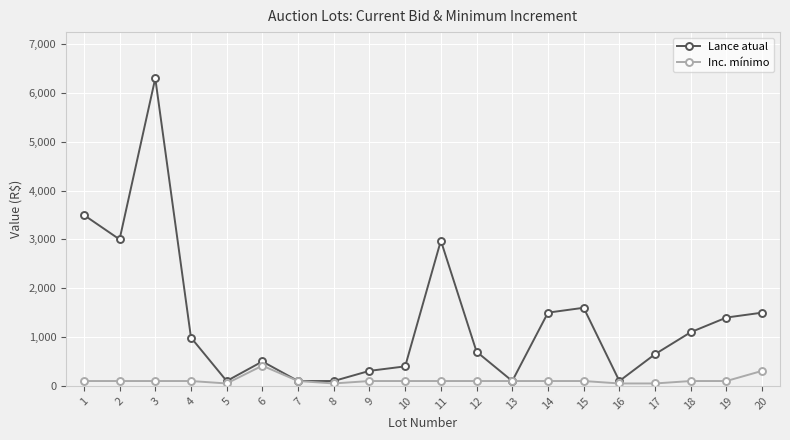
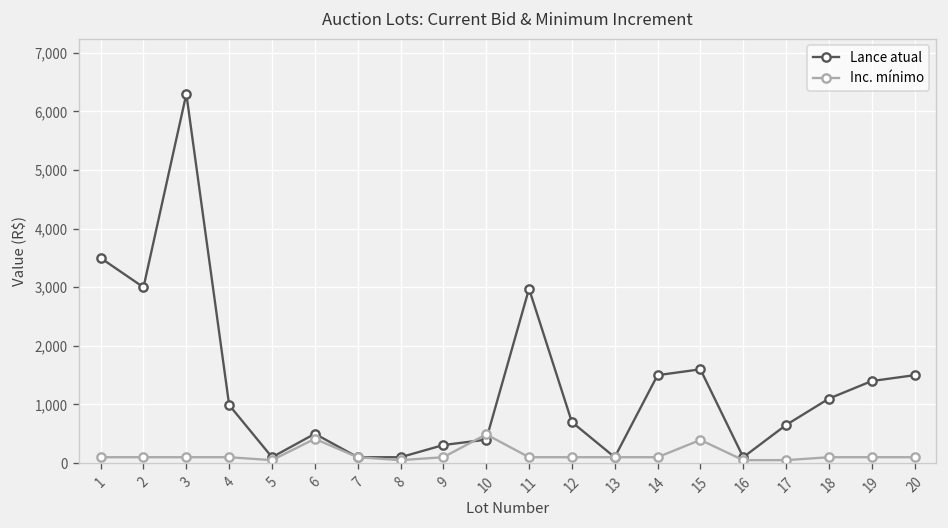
  {
    "Lance atual": {
      "1": "3,500",
      "2": "3,000",
      "3": "6,300",
      "4": "1,000",
      "6": "500",
      "9": "300",
      "10": "400",
      "11": "3,000",
      "12": "700",
      "14": "1,500",
      "15": "1,600",
      "17": "700",
      "18": "1,100",
      "19": "1,400",
      "20": "1,500"
    },
    "Inc. mínimo": {
      "1": "100",
      "2": "100",
      "3": "100",
      "4": "100",
      "6": "400",
      "9": "100",
-     "10": "100",
+     "10": "500",
      "11": "100",
      "12": "100",
      "14": "100",
-     "15": "100",
+     "15": "400",
      "17": "100",
      "18": "100",
      "19": "100",
-     "20": "300"
+     "20": "100"
    }
  }
